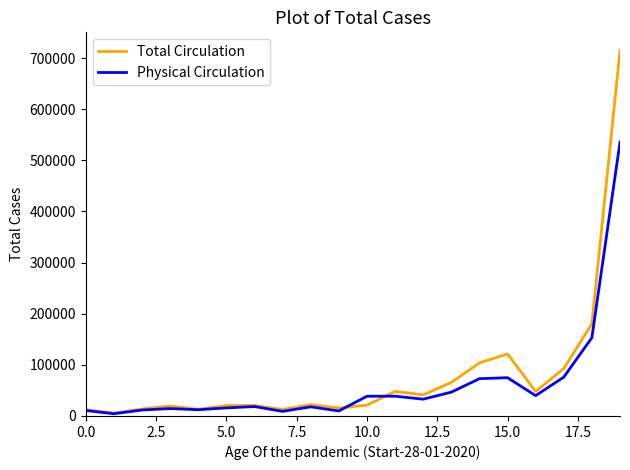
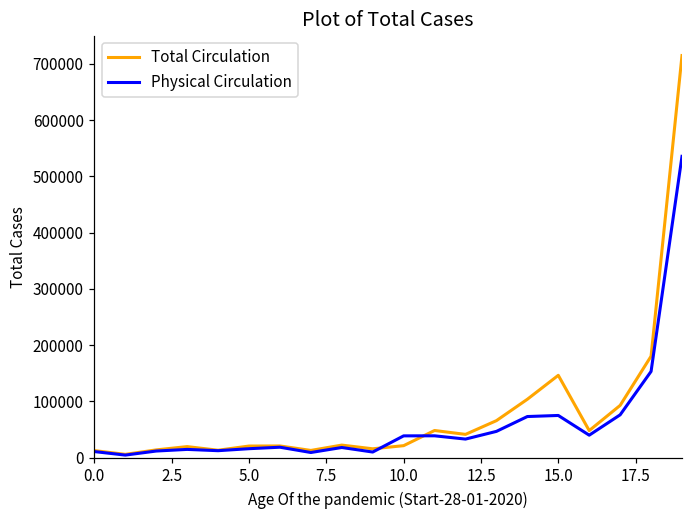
  {
    "Total Circulation": {
      "10.0": 20000,
-     "15.0": 120000
+     "15.0": 150000
    },
    "Physical Circulation": {
      "10.0": 40000,
      "15.0": 70000
    }
  }
